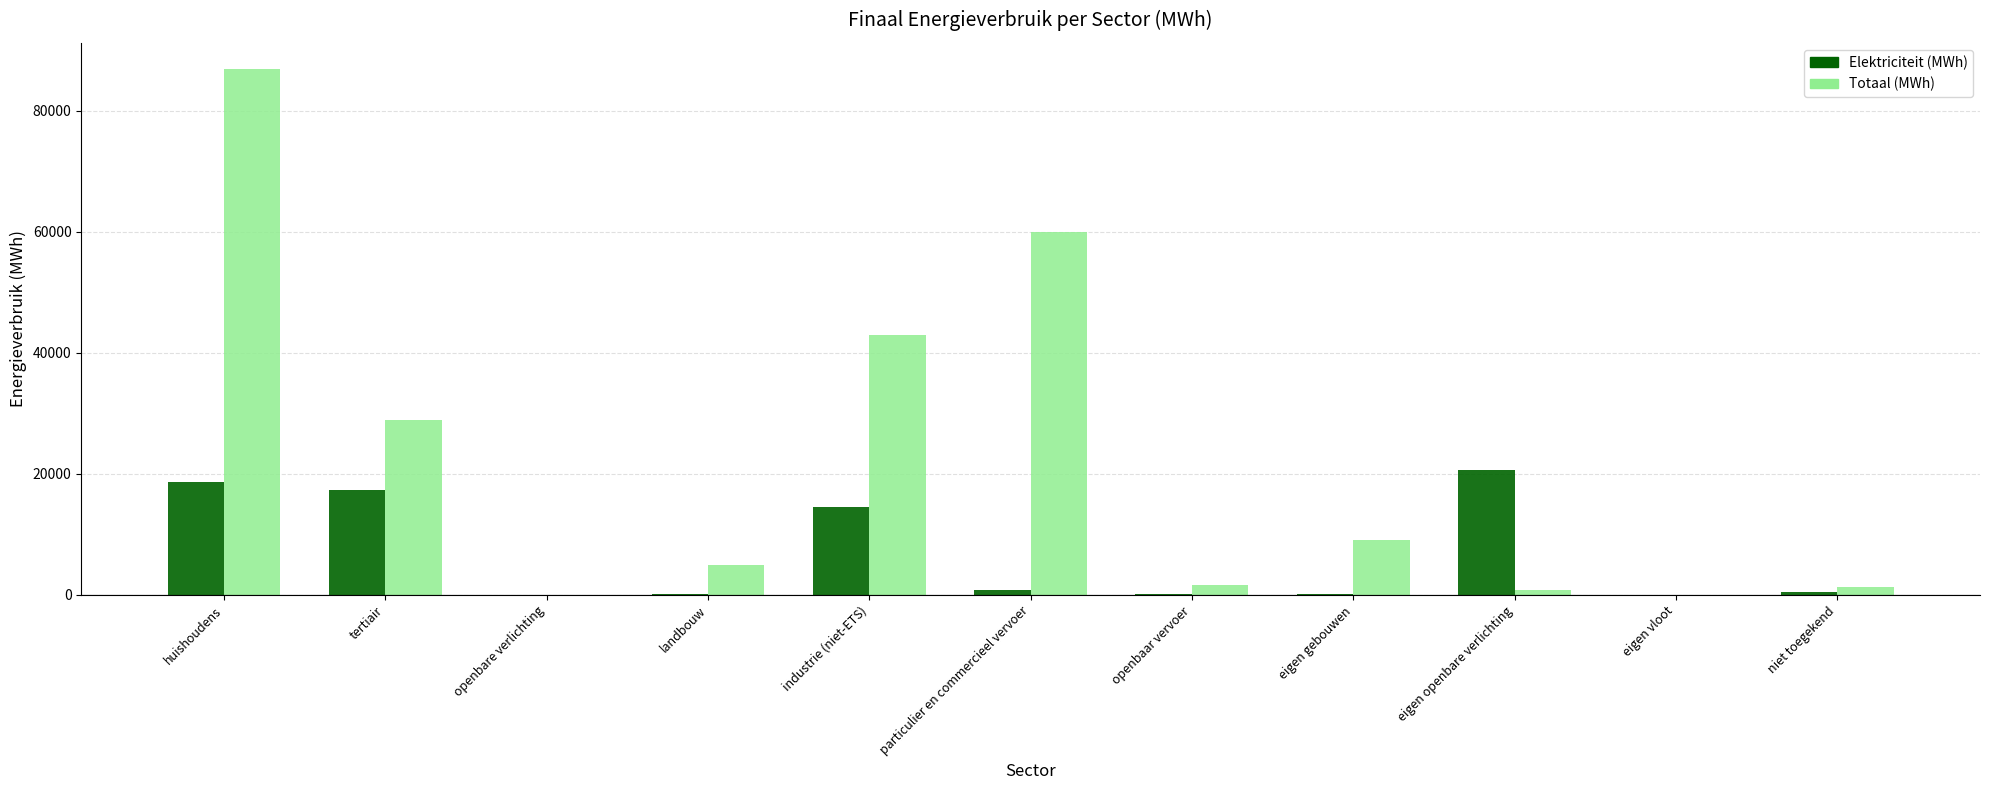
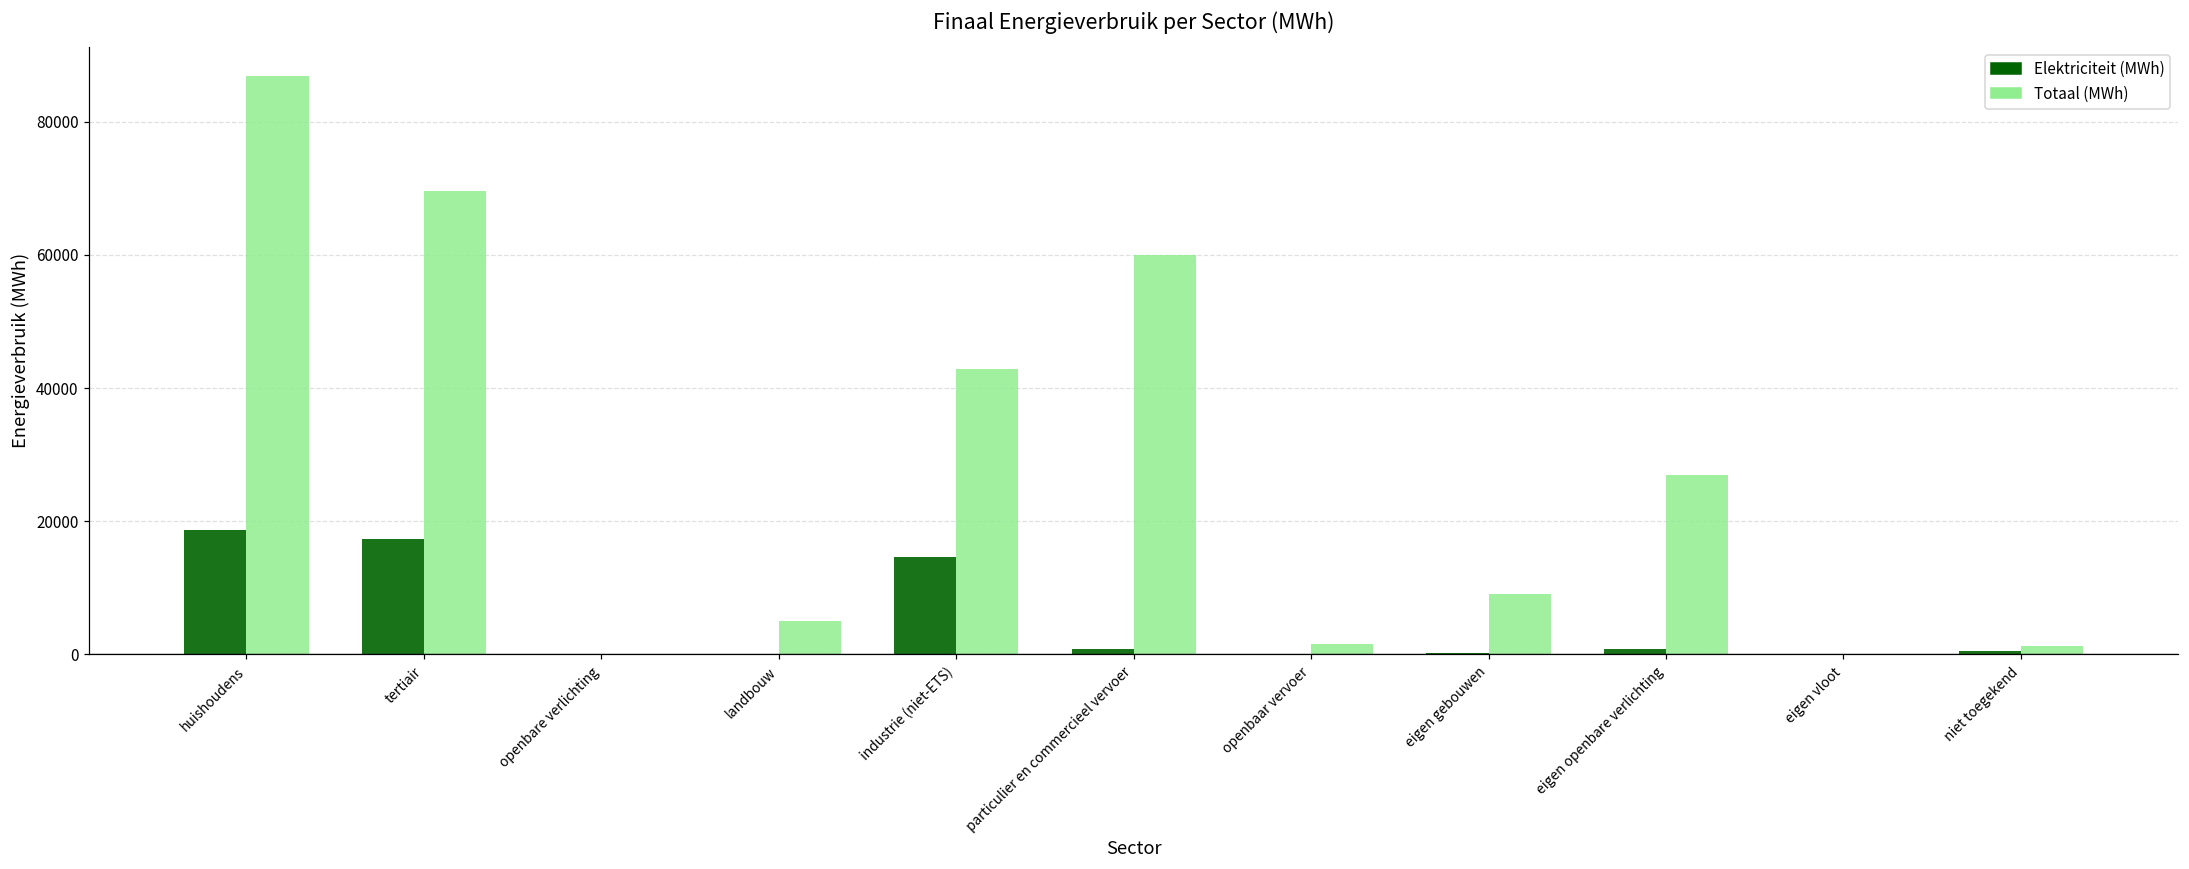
  {
    "Elektriciteit (MWh)": {
      "huishoudens": 19000,
      "tertiair": 17000,
      "openbare verlichting": 0,
      "industrie (niet-ETS)": 15000,
      "particulier en commercieel vervoer": 1000,
-     "eigen openbare verlichting": 21000,
+     "eigen openbare verlichting": 1000,
      "eigen vloot": 0,
      "niet toegekend": 1000
    },
    "Totaal (MWh)": {
      "huishoudens": 87000,
-     "tertiair": 29000,
+     "tertiair": 70000,
      "openbare verlichting": 0,
      "landbouw": 5000,
      "industrie (niet-ETS)": 43000,
      "particulier en commercieel vervoer": 60000,
      "openbaar vervoer": 2000,
      "eigen gebouwen": 9000,
-     "eigen openbare verlichting": 1000,
+     "eigen openbare verlichting": 27000,
      "eigen vloot": 0,
      "niet toegekend": 1000
    }
  }
